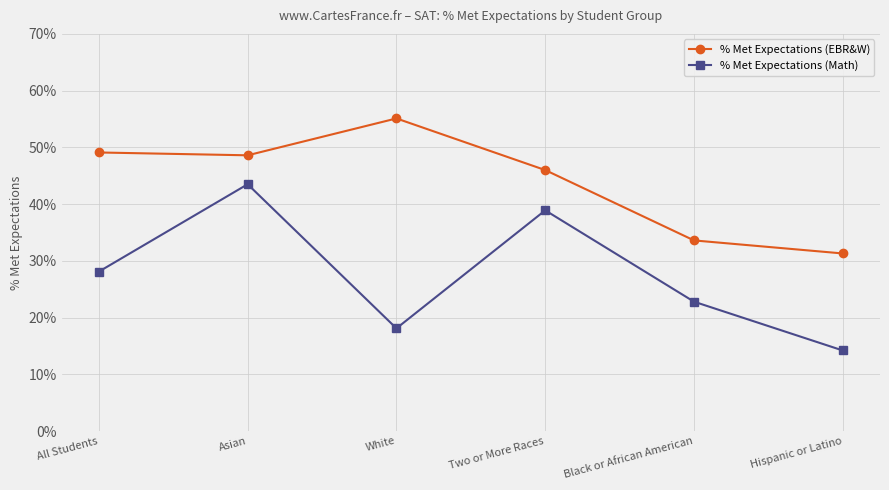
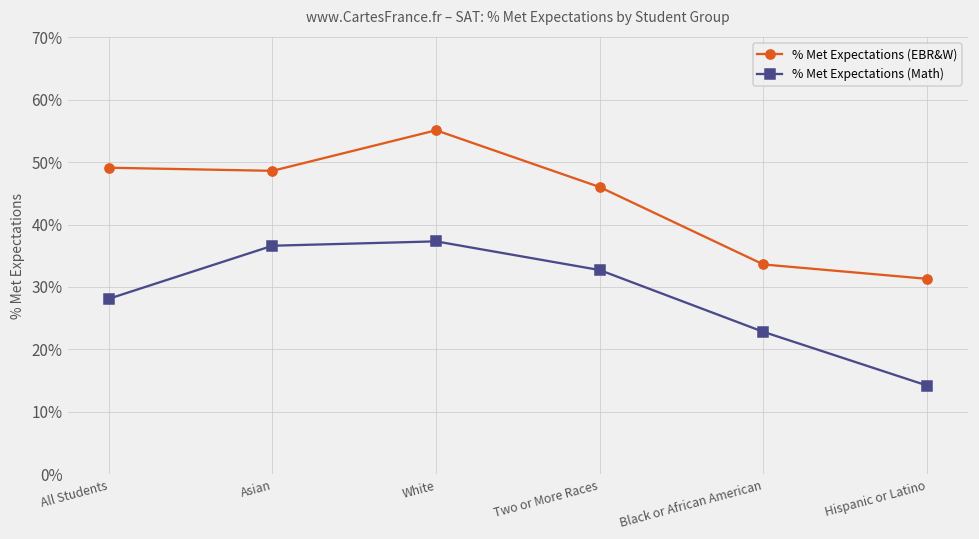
  {
    "% Met Expectations (EBR&W)": {
      "All Students": "49%",
      "Asian": "49%",
      "White": "55%",
      "Two or More Races": "46%",
      "Black or African American": "34%",
      "Hispanic or Latino": "31%"
    },
    "% Met Expectations (Math)": {
      "All Students": "28%",
-     "Asian": "44%",
-     "White": "18%",
-     "Two or More Races": "39%",
+     "Asian": "37%",
+     "White": "37%",
+     "Two or More Races": "33%",
      "Black or African American": "23%",
      "Hispanic or Latino": "14%"
    }
  }
